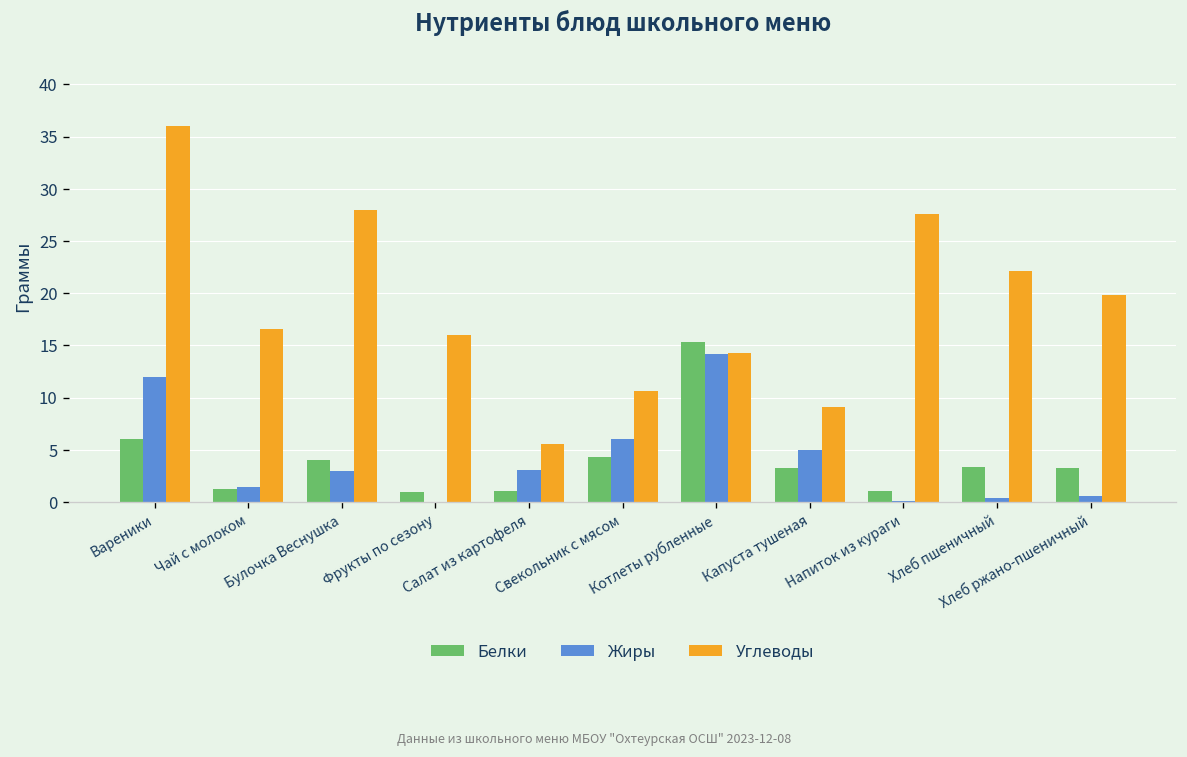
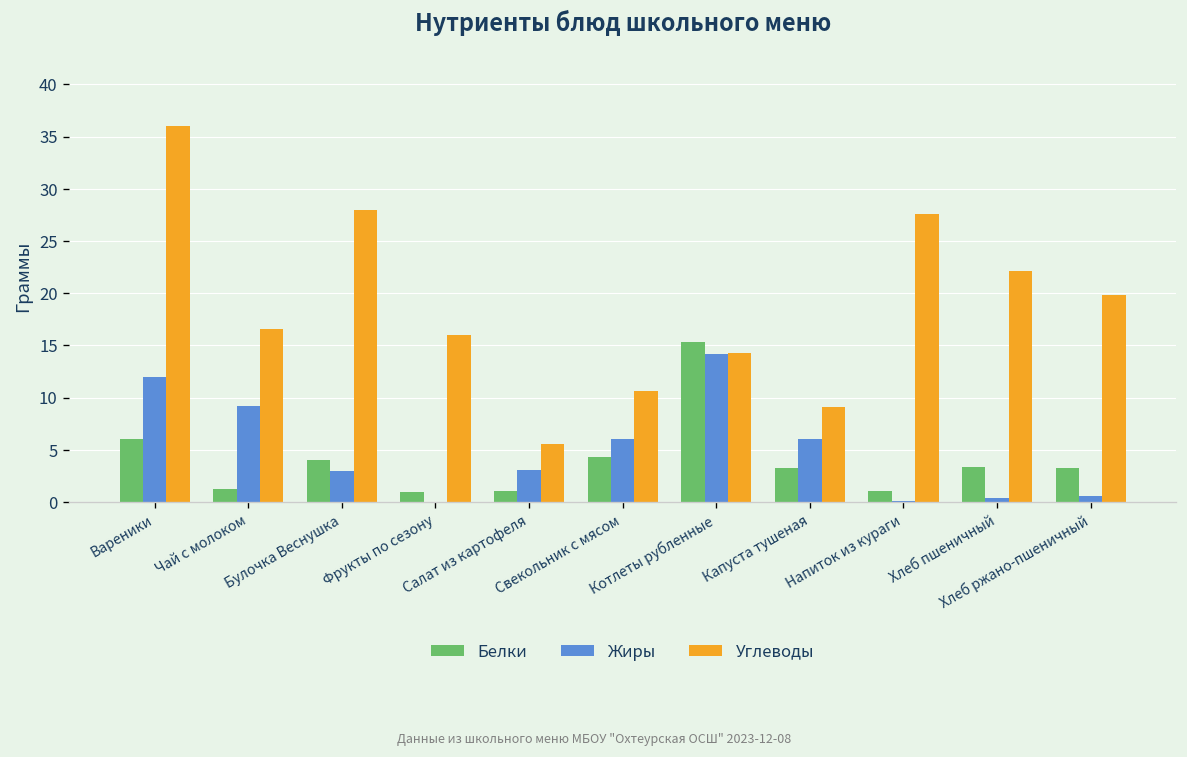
  {
    "Белки": {
      "Вареники": 6,
      "Чай с молоком": 1,
      "Булочка Веснушка": 4,
      "Фрукты по сезону": 1,
      "Салат из картофеля": 1,
      "Свекольник с мясом": 4,
      "Котлеты рубленные": 15,
      "Капуста тушеная": 3,
      "Напиток из кураги": 1,
      "Хлеб пшеничный": 3,
      "Хлеб ржано-пшеничный": 3
    },
    "Жиры": {
      "Вареники": 12,
-     "Чай с молоком": 1,
+     "Чай с молоком": 9,
      "Булочка Веснушка": 3,
      "Фрукты по сезону": 0,
      "Салат из картофеля": 3,
      "Свекольник с мясом": 6,
      "Котлеты рубленные": 14,
-     "Капуста тушеная": 5,
+     "Капуста тушеная": 6,
      "Хлеб пшеничный": 0,
      "Хлеб ржано-пшеничный": 1
    },
    "Углеводы": {
      "Вареники": 36,
      "Чай с молоком": 17,
      "Булочка Веснушка": 28,
      "Фрукты по сезону": 16,
      "Салат из картофеля": 6,
      "Свекольник с мясом": 11,
      "Котлеты рубленные": 14,
      "Капуста тушеная": 9,
      "Напиток из кураги": 28,
      "Хлеб пшеничный": 22,
      "Хлеб ржано-пшеничный": 20
    }
  }
